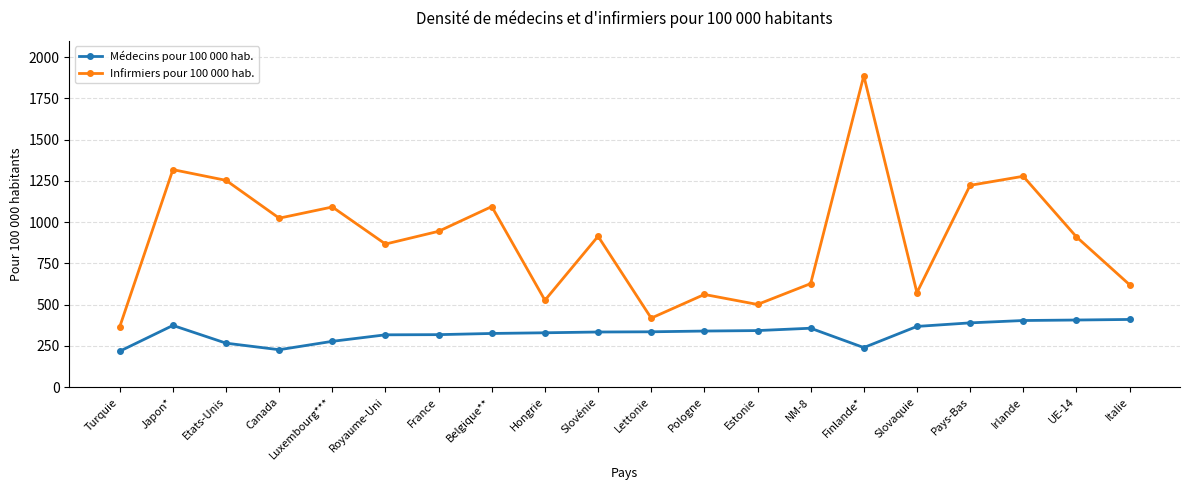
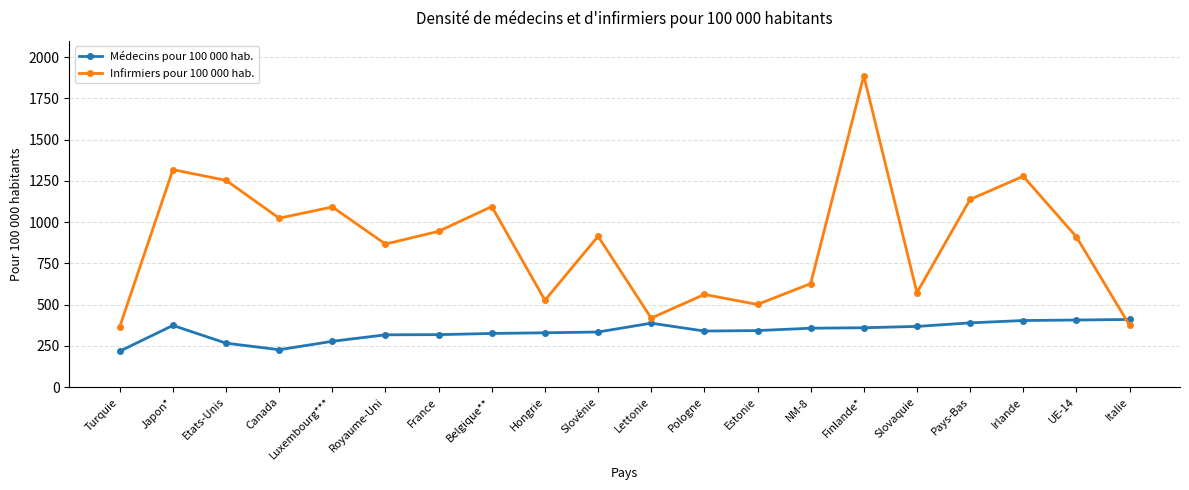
  {
    "Médecins pour 100 000 hab.": {
      "Turquie": 220,
      "Japon*": 370,
      "Etats-Unis": 270,
      "Canada": 230,
      "Luxembourg***": 280,
      "Royaume-Uni": 320,
      "France": 320,
      "Belgique**": 330,
      "Hongrie": 330,
      "Slovénie": 330,
-     "Lettonie": 340,
+     "Lettonie": 390,
      "Pologne": 340,
      "Estonie": 340,
      "NM-8": 360,
-     "Finlande*": 240,
+     "Finlande*": 360,
      "Slovaquie": 370,
      "Pays-Bas": 390,
      "Irlande": 400,
      "UE-14": 410,
      "Italie": 410
    },
    "Infirmiers pour 100 000 hab.": {
      "Turquie": 370,
      "Japon*": 1320,
      "Etats-Unis": 1250,
      "Canada": 1020,
      "Luxembourg***": 1090,
      "Royaume-Uni": 870,
      "France": 950,
      "Belgique**": 1090,
      "Hongrie": 530,
      "Slovénie": 910,
      "Lettonie": 420,
      "Pologne": 560,
      "Estonie": 500,
      "NM-8": 630,
      "Finlande*": 1890,
      "Slovaquie": 570,
-     "Pays-Bas": 1220,
+     "Pays-Bas": 1140,
      "Irlande": 1280,
      "UE-14": 910,
-     "Italie": 620
+     "Italie": 380
    }
  }
